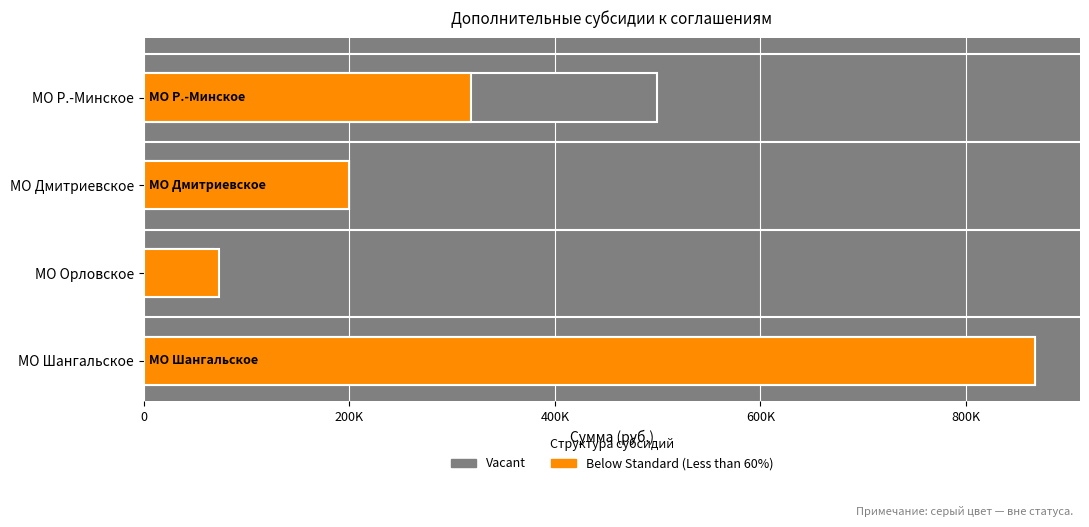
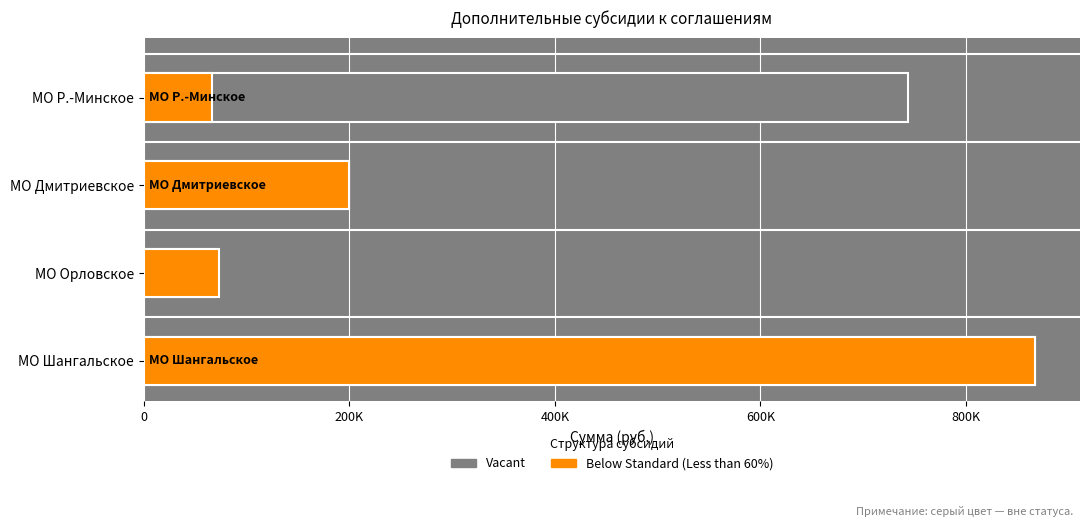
  {
    "Vacant": {
-     "МО Р.-Минское": 499000,
+     "МО Р.-Минское": 744000,
      "МО Дмитриевское": 200000,
      "МО Шангальское": 868000
    },
    "Below Standard (Less than 60%)": {
-     "МО Р.-Минское": 318000,
+     "МО Р.-Минское": 66000,
      "МО Дмитриевское": 200000,
      "МО Орловское": 73000,
      "МО Шангальское": 868000
    }
  }
